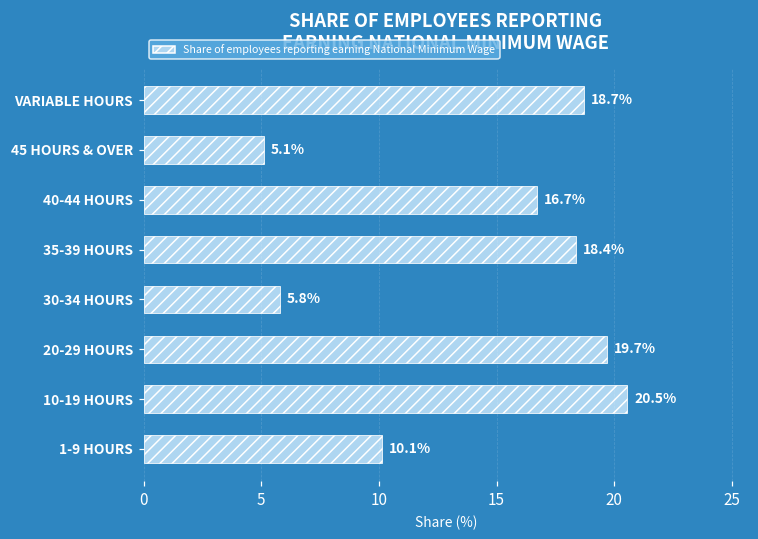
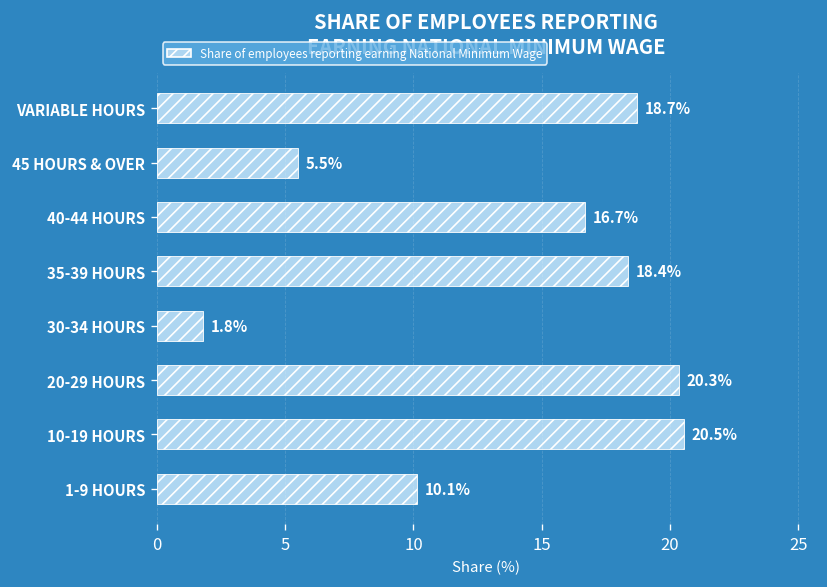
  {
    "VARIABLE HOURS": "18.7%",
-   "45 HOURS & OVER": "5.1%",
+   "45 HOURS & OVER": "5.5%",
    "40-44 HOURS": "16.7%",
    "35-39 HOURS": "18.4%",
-   "30-34 HOURS": "5.8%",
-   "20-29 HOURS": "19.7%",
+   "30-34 HOURS": "1.8%",
+   "20-29 HOURS": "20.3%",
    "10-19 HOURS": "20.5%",
    "1-9 HOURS": "10.1%"
  }
